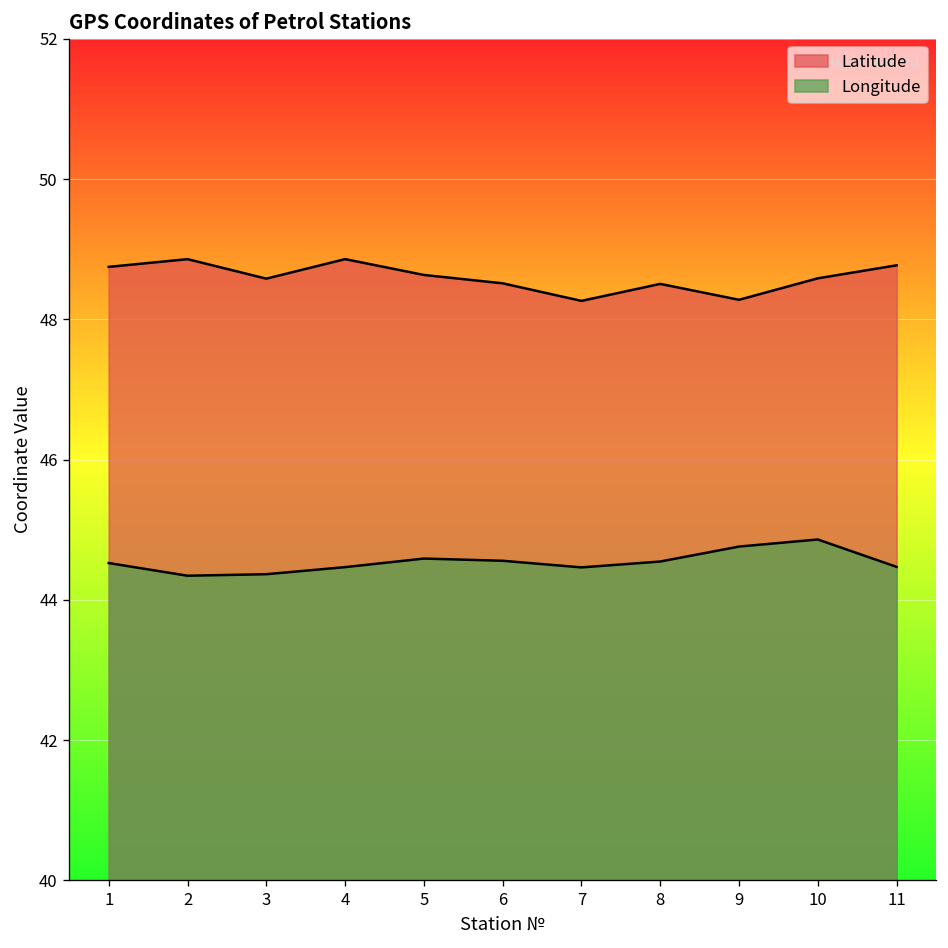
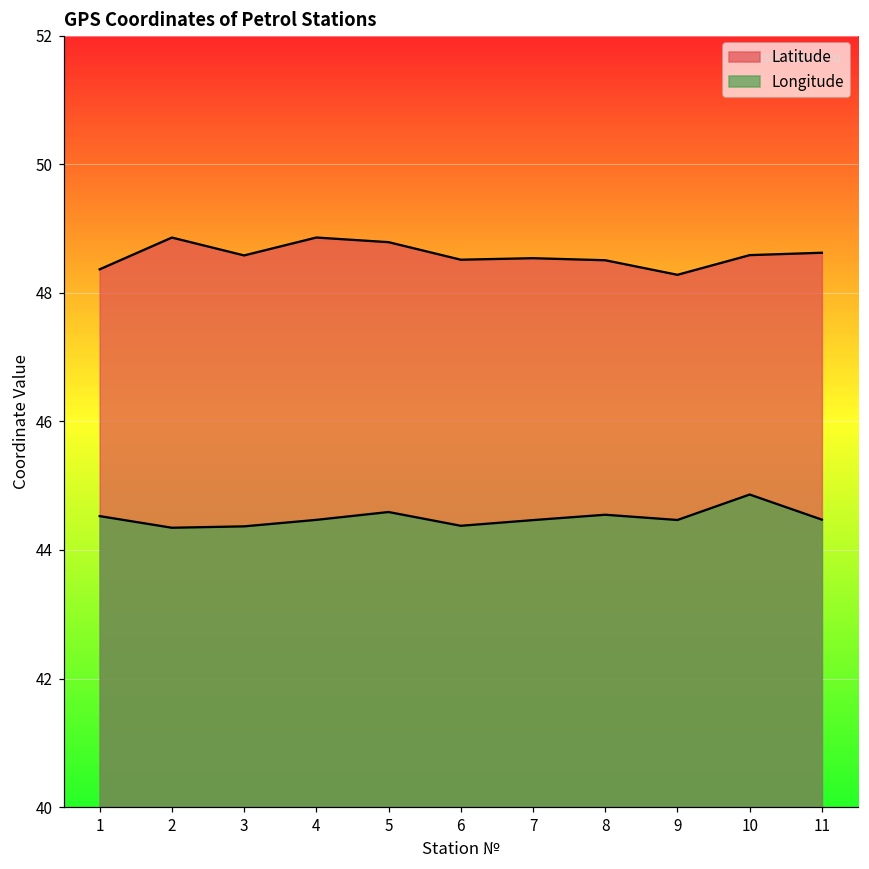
  {
    "Latitude": {
-     "1": 48.7,
+     "1": 48.4,
      "2": 48.9,
      "3": 48.6,
      "4": 48.9,
-     "5": 48.6,
+     "5": 48.8,
      "6": 48.5,
-     "7": 48.3,
+     "7": 48.5,
      "8": 48.5,
      "9": 48.3,
      "10": 48.6,
-     "11": 48.8
+     "11": 48.6
    },
    "Longitude": {
      "1": 44.5,
      "2": 44.3,
      "3": 44.4,
      "4": 44.5,
      "5": 44.6,
-     "6": 44.6,
+     "6": 44.4,
      "7": 44.5,
      "8": 44.5,
-     "9": 44.8,
+     "9": 44.5,
      "10": 44.9,
      "11": 44.5
    }
  }
